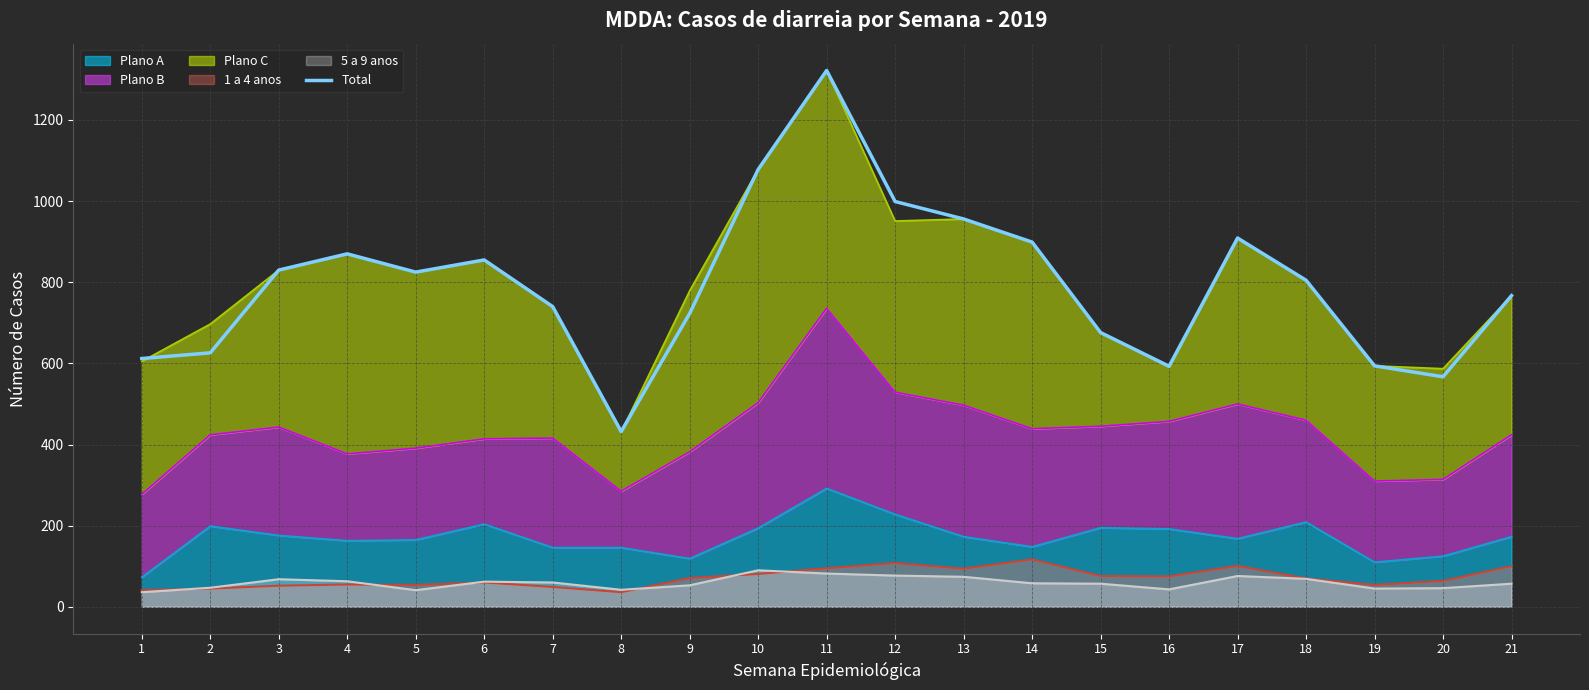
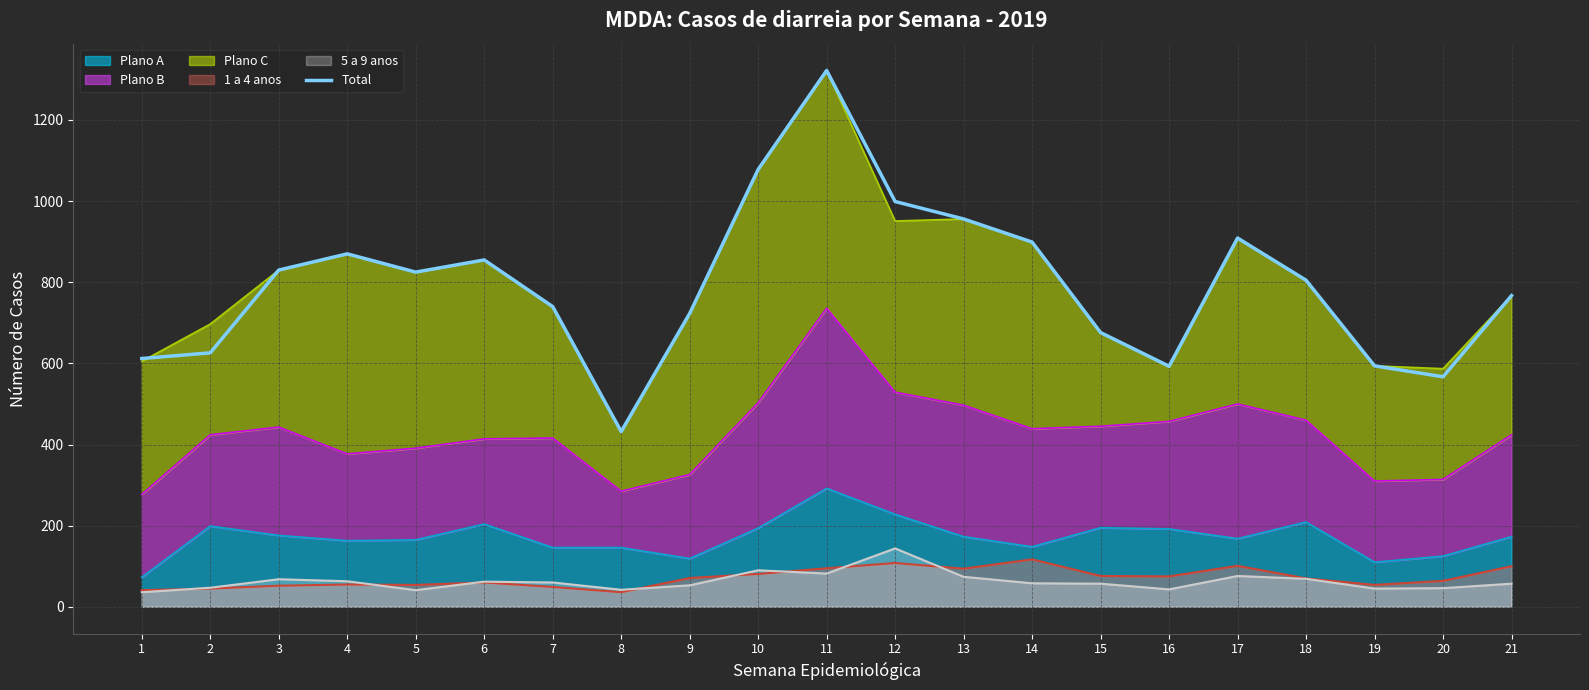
  {
    "Plano A": {
      "1": 70,
      "2": 200,
      "3": 180,
      "4": 160,
      "5": 170,
      "6": 200,
      "7": 150,
      "8": 150,
      "9": 120,
      "10": 190,
      "11": 290,
      "12": 230,
      "13": 170,
      "14": 150,
      "15": 200,
      "16": 190,
      "17": 170,
      "18": 210,
      "19": 110,
      "20": 130,
      "21": 170
    },
    "Plano B": {
      "1": 200,
      "2": 230,
      "3": 270,
      "4": 210,
      "5": 230,
      "6": 210,
      "7": 270,
      "8": 140,
-     "9": 260,
+     "9": 210,
      "10": 310,
      "11": 440,
      "12": 300,
      "13": 320,
      "14": 290,
      "15": 250,
      "16": 270,
      "17": 330,
      "18": 250,
      "19": 200,
      "20": 190,
      "21": 250
    },
    "Plano C": {
      "1": 330,
      "2": 270,
      "12": 420,
      "20": 270
    },
    "1 a 4 anos": {
      "3": 50,
      "4": 60,
      "5": 50,
      "7": 50,
      "9": 70,
      "10": 80,
      "11": 100,
      "12": 110,
      "13": 90,
      "14": 120,
      "15": 80,
      "16": 80,
      "17": 100,
      "19": 50,
      "20": 60,
      "21": 100
    },
    "5 a 9 anos": {
      "3": 70,
      "4": 60,
      "5": 40,
      "7": 60,
      "9": 50,
      "10": 90,
      "11": 80,
-     "12": 80,
+     "12": 140,
      "13": 70,
      "14": 60,
      "15": 60,
      "16": 40,
      "17": 80,
      "19": 50,
      "20": 50,
      "21": 60
    },
    "Total": {
      "1": 610,
      "2": 630,
      "12": 1000,
      "20": 570
    }
  }
